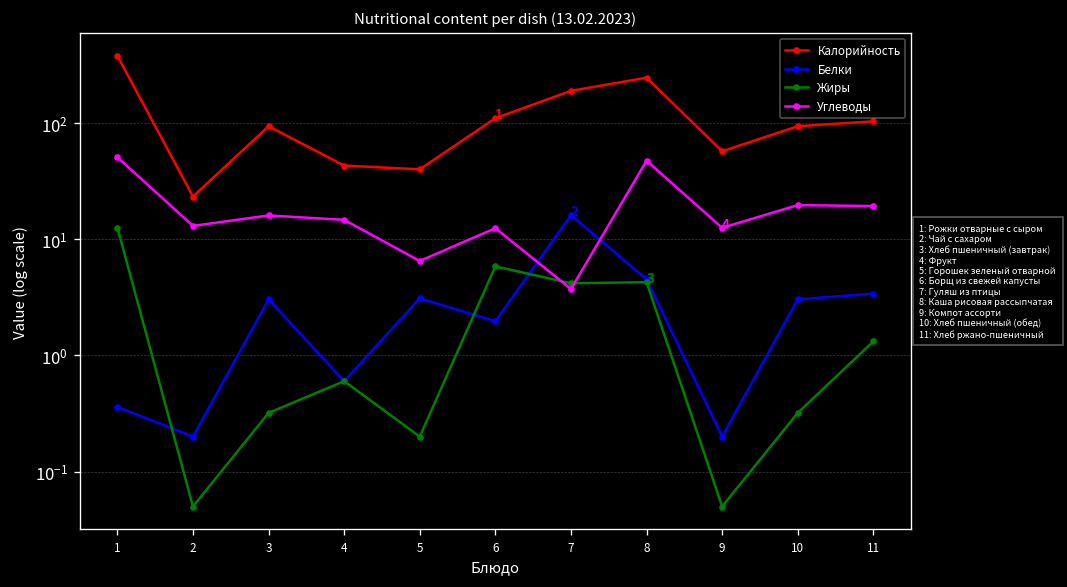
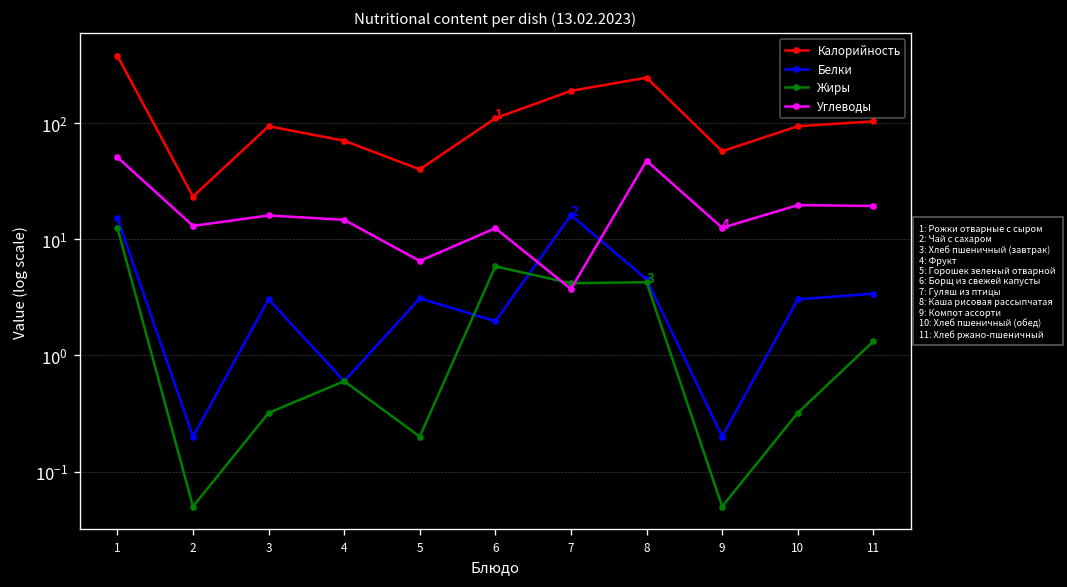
  {
    "Калорийность": {
      "1": 380,
      "2": 23,
      "3": 90,
-     "4": 40,
+     "4": 70,
      "5": 40,
      "7": 190,
      "8": 250,
      "9": 60,
      "10": 90,
      "11": 100
    },
    "Белки": {
-     "1": 0.36,
+     "1": 15,
      "2": 0.20,
      "3": 3.0,
      "5": 3.1,
      "6": 2.0,
      "9": 0.20,
      "10": 3.0,
      "11": 3.4
    },
    "Жиры": {
      "1": 13,
      "2": 0.05,
      "3": 0.32,
      "5": 0.20,
      "6": 6,
      "7": 4.2,
      "9": 0.05,
      "10": 0.32,
      "11": 1.3
    },
    "Углеводы": {
      "1": 50,
      "2": 13,
      "3": 16,
      "4": 15,
      "5": 7,
      "6": 12,
      "7": 3.7,
      "8": 50,
      "10": 20,
      "11": 19
    }
  }
